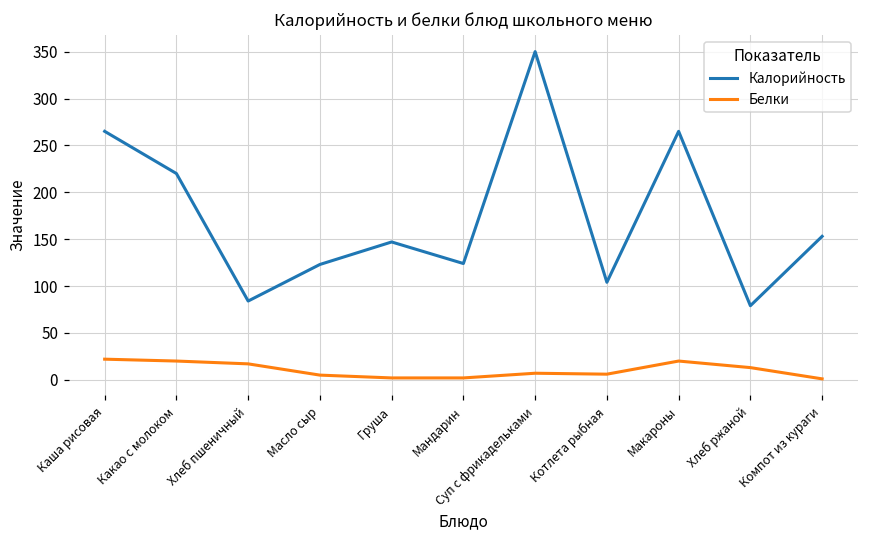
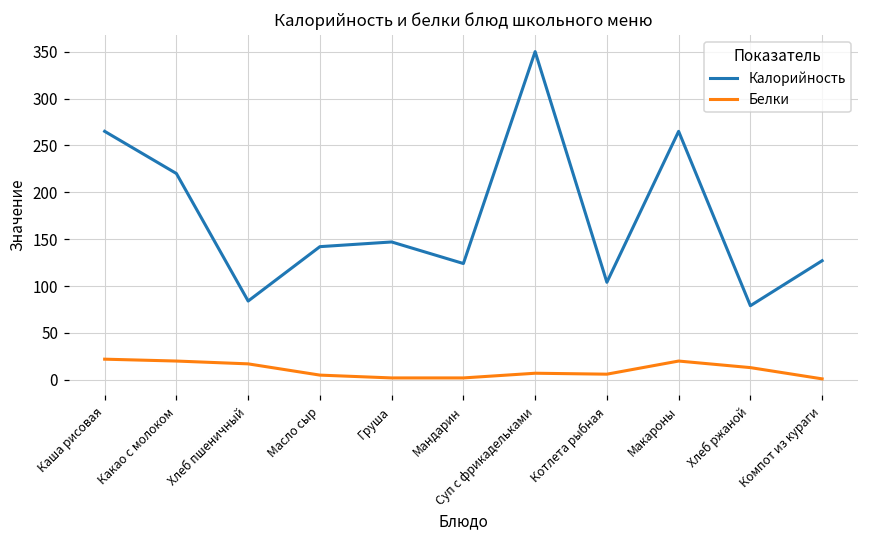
  {
    "Калорийность": {
      "Каша рисовая": 270,
      "Какао с молоком": 220,
      "Хлеб пшеничный": 80,
-     "Масло сыр": 120,
+     "Масло сыр": 140,
      "Груша": 150,
      "Мандарин": 120,
      "Суп с фрикадельками": 350,
      "Котлета рыбная": 100,
      "Макароны": 270,
      "Хлеб ржаной": 80,
-     "Компот из кураги": 150
+     "Компот из кураги": 130
    },
    "Белки": {
      "Каша рисовая": 20,
      "Какао с молоком": 20,
      "Хлеб пшеничный": 20,
      "Масло сыр": 10,
      "Груша": 0,
      "Мандарин": 0,
      "Суп с фрикадельками": 10,
      "Котлета рыбная": 10,
      "Макароны": 20,
      "Хлеб ржаной": 10,
      "Компот из кураги": 0
    }
  }
